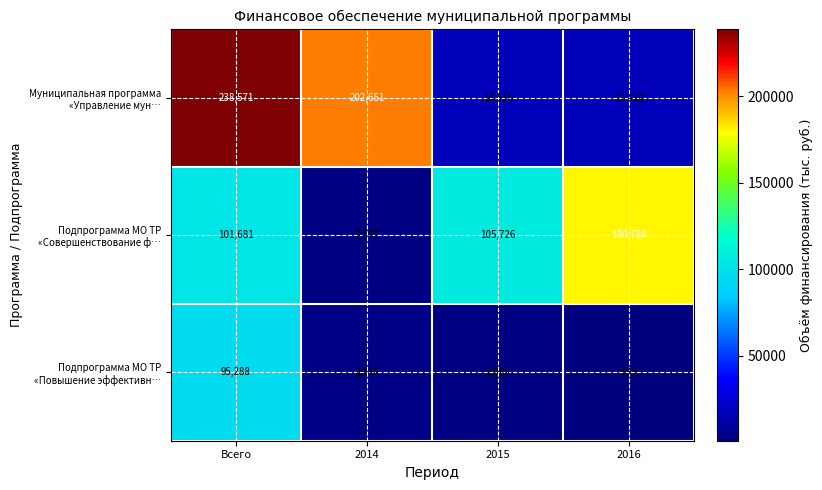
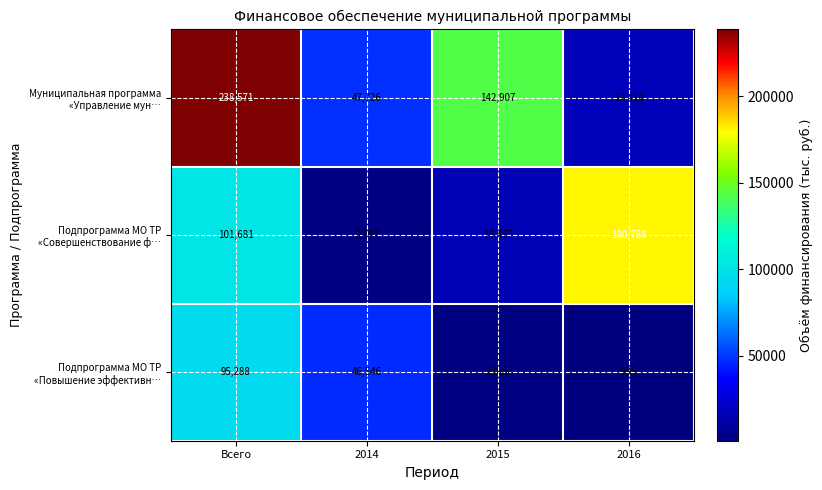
  {
    "Муниципальная программа «Управление мун…": {
      "Всего": "238,571",
-     "2014": "202,651",
-     "2015": "18,510",
+     "2014": "47,726",
+     "2015": "142,907",
      "2016": "17,410"
    },
    "Подпрограмма МО ТР «Совершенствование ф…": {
      "Всего": "101,681",
      "2014": "2,467",
-     "2015": "105,726",
+     "2015": "16,475",
      "2016": "180,788"
    },
    "Подпрограмма МО ТР «Повышение эффективн…": {
      "Всего": "95,288",
-     "2014": "2,980",
+     "2014": "46,546",
      "2015": "2,035",
      "2016": "935"
    }
  }
